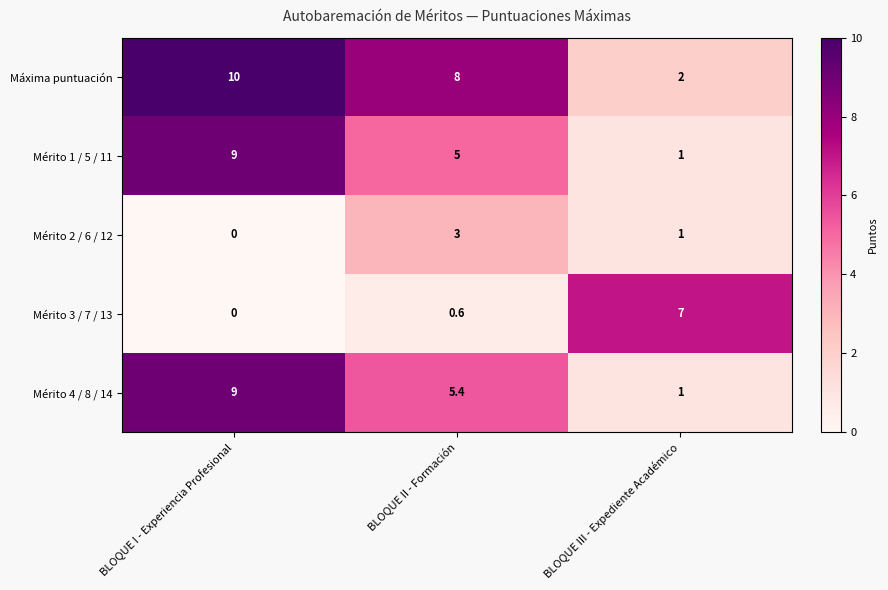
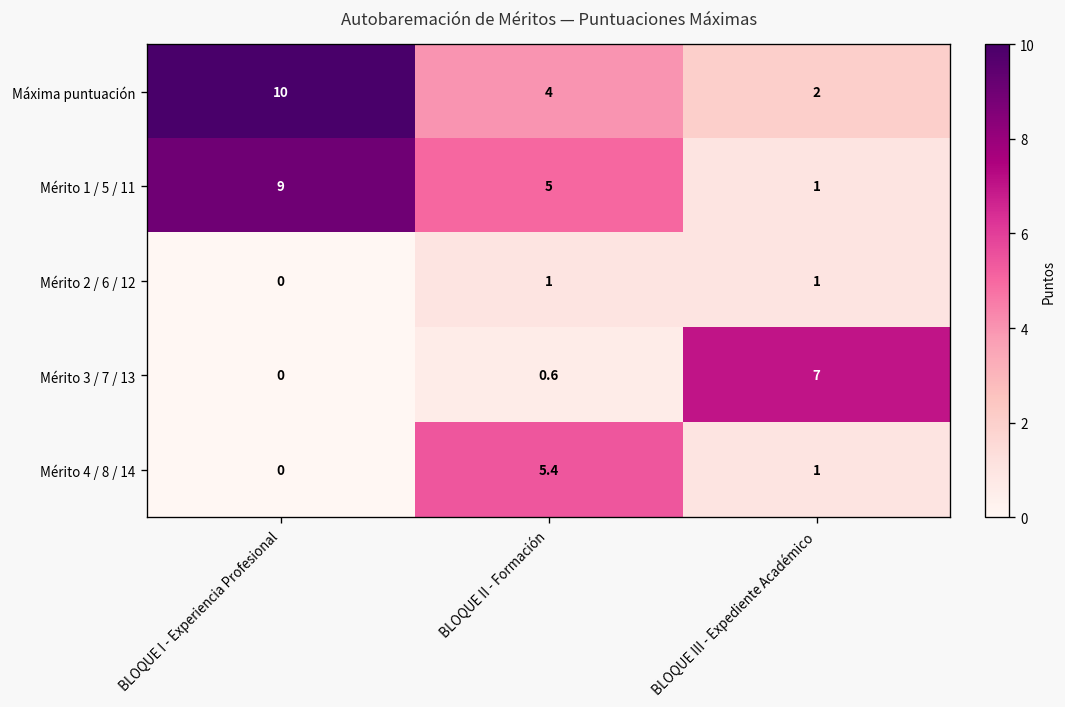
  {
    "Máxima puntuación": {
      "BLOQUE I - Experiencia Profesional": 10,
-     "BLOQUE II - Formación": 8,
+     "BLOQUE II - Formación": 4,
      "BLOQUE III - Expediente Académico": 2
    },
    "Mérito 1 / 5 / 11": {
      "BLOQUE I - Experiencia Profesional": 9,
      "BLOQUE II - Formación": 5,
      "BLOQUE III - Expediente Académico": 1
    },
    "Mérito 2 / 6 / 12": {
      "BLOQUE I - Experiencia Profesional": 0,
-     "BLOQUE II - Formación": 3,
+     "BLOQUE II - Formación": 1,
      "BLOQUE III - Expediente Académico": 1
    },
    "Mérito 3 / 7 / 13": {
      "BLOQUE I - Experiencia Profesional": 0,
      "BLOQUE II - Formación": 0.6,
      "BLOQUE III - Expediente Académico": 7
    },
    "Mérito 4 / 8 / 14": {
-     "BLOQUE I - Experiencia Profesional": 9,
+     "BLOQUE I - Experiencia Profesional": 0,
      "BLOQUE II - Formación": 5.4,
      "BLOQUE III - Expediente Académico": 1
    }
  }
